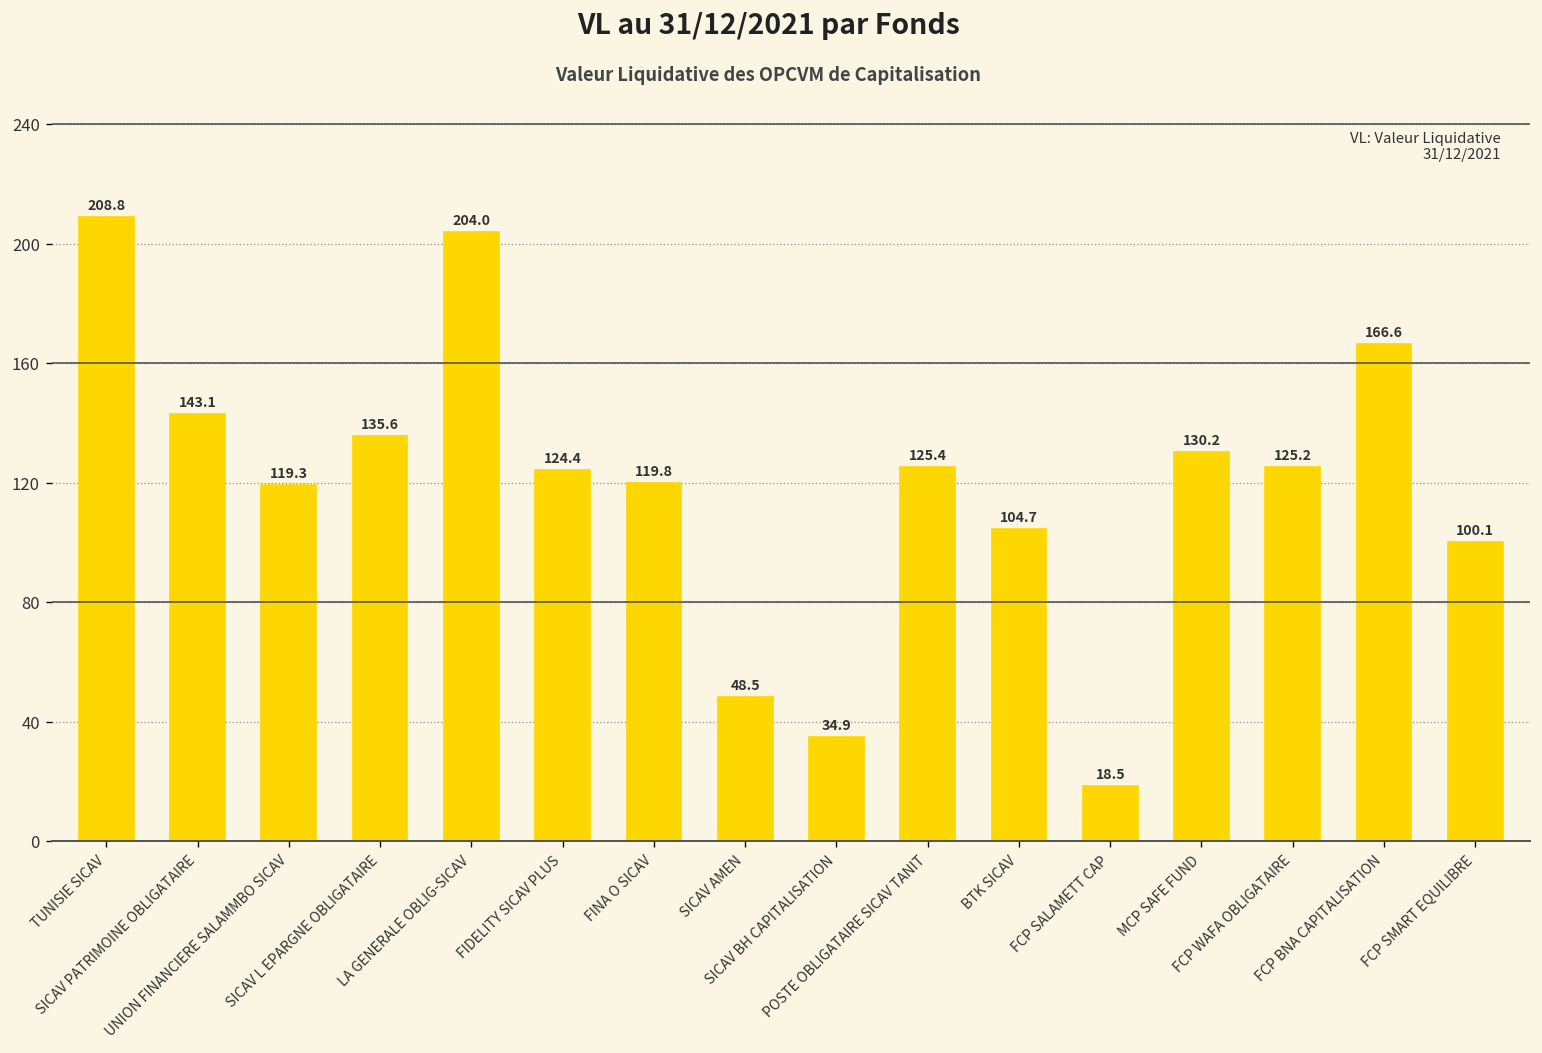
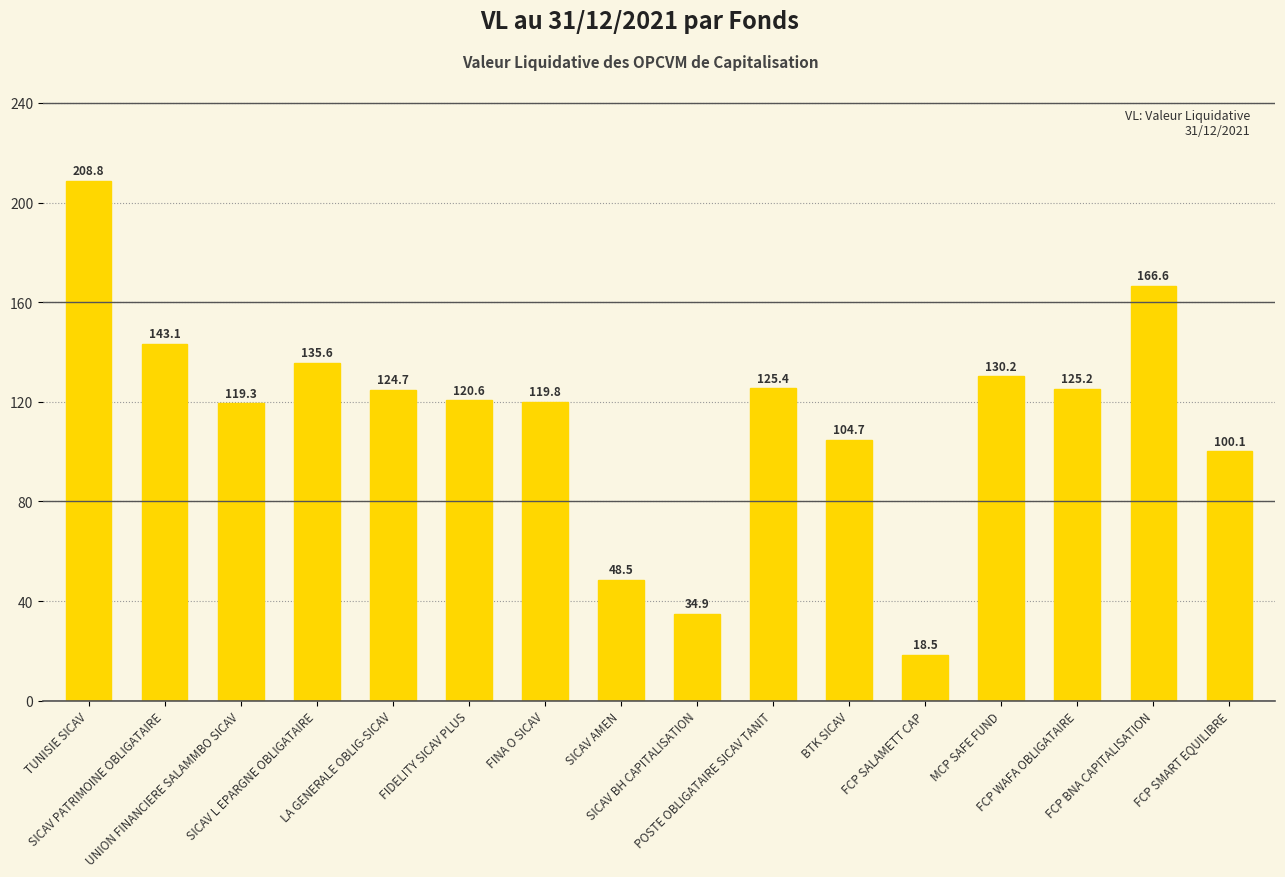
  {
    "TUNISIE SICAV": 208.8,
    "SICAV PATRIMOINE OBLIGATAIRE": 143.1,
    "UNION FINANCIERE SALAMMBO SICAV": 119.3,
    "SICAV L EPARGNE OBLIGATAIRE": 135.6,
-   "LA GENERALE OBLIG-SICAV": 204.0,
-   "FIDELITY SICAV PLUS": 124.4,
+   "LA GENERALE OBLIG-SICAV": 124.7,
+   "FIDELITY SICAV PLUS": 120.6,
    "FINA O SICAV": 119.8,
    "SICAV AMEN": 48.5,
    "SICAV BH CAPITALISATION": 34.9,
    "POSTE OBLIGATAIRE SICAV TANIT": 125.4,
    "BTK SICAV": 104.7,
    "FCP SALAMETT CAP": 18.5,
    "MCP SAFE FUND": 130.2,
    "FCP WAFA OBLIGATAIRE": 125.2,
    "FCP BNA CAPITALISATION": 166.6,
    "FCP SMART EQUILIBRE": 100.1
  }
